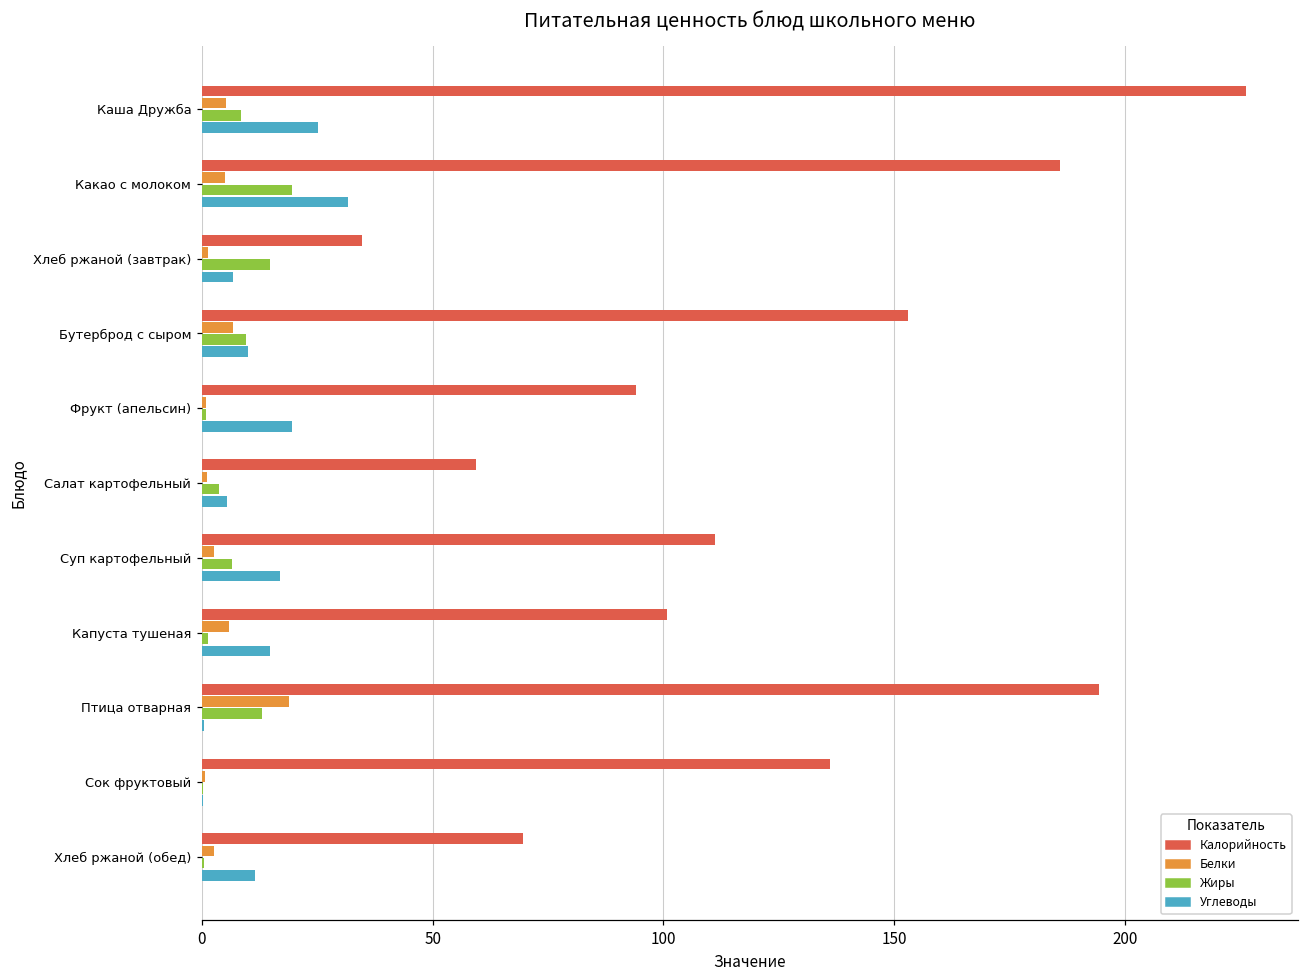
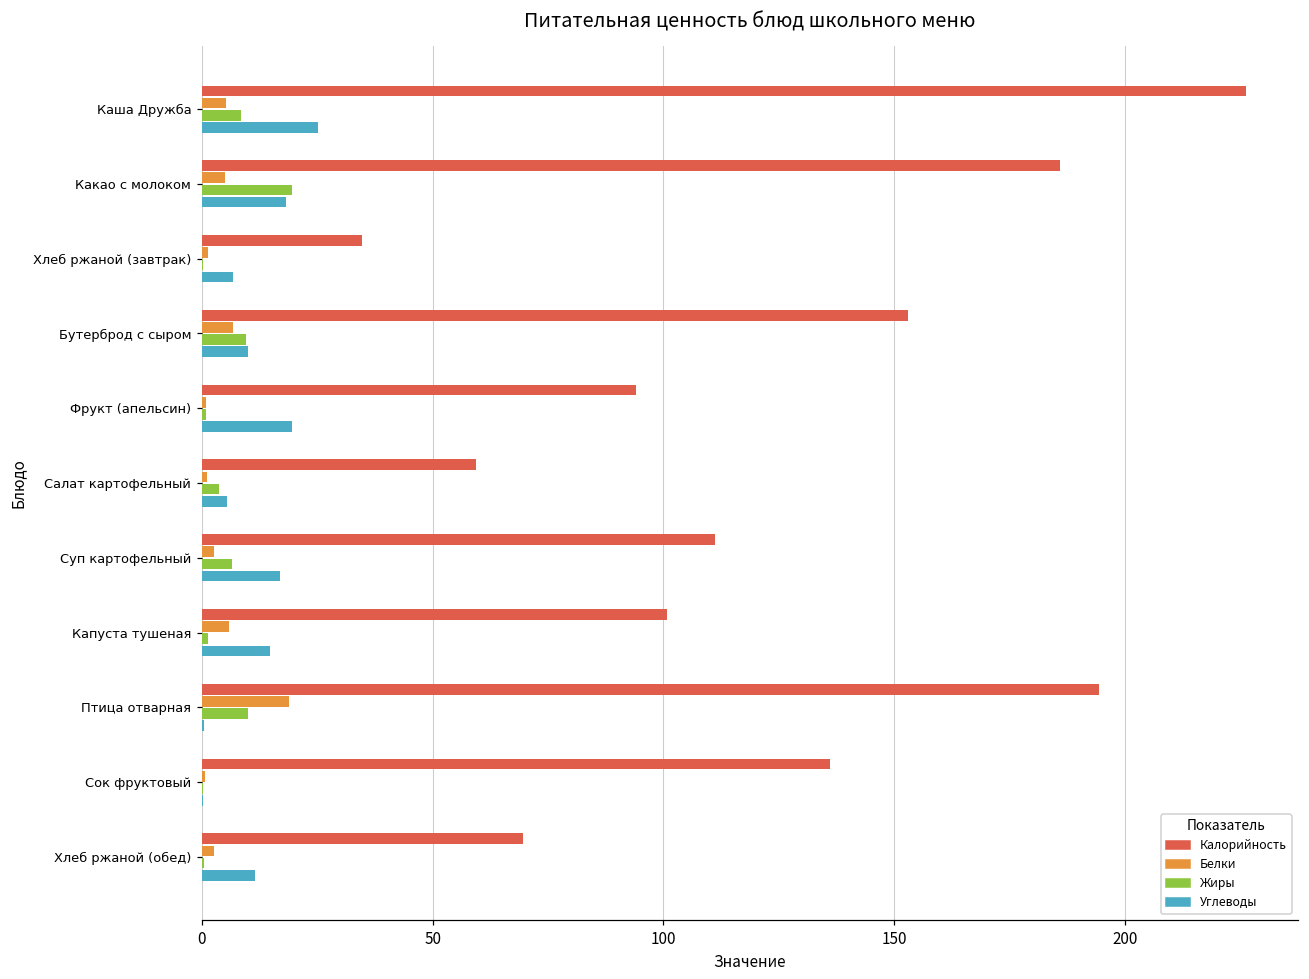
  {
    "Жиры": {
      "Каша Дружба": 8,
      "Какао с молоком": 20,
-     "Хлеб ржаной (завтрак)": 15,
+     "Хлеб ржаной (завтрак)": 0,
      "Бутерброд с сыром": 10,
      "Фрукт (апельсин)": 1,
      "Салат картофельный": 4,
      "Суп картофельный": 7,
      "Капуста тушеная": 1,
-     "Птица отварная": 13
+     "Птица отварная": 10
    },
    "Углеводы": {
      "Каша Дружба": 25,
-     "Какао с молоком": 32,
+     "Какао с молоком": 18,
      "Хлеб ржаной (завтрак)": 7,
      "Бутерброд с сыром": 10,
      "Фрукт (апельсин)": 20,
      "Салат картофельный": 5,
      "Суп картофельный": 17,
      "Капуста тушеная": 15,
      "Хлеб ржаной (обед)": 11
    }
  }
